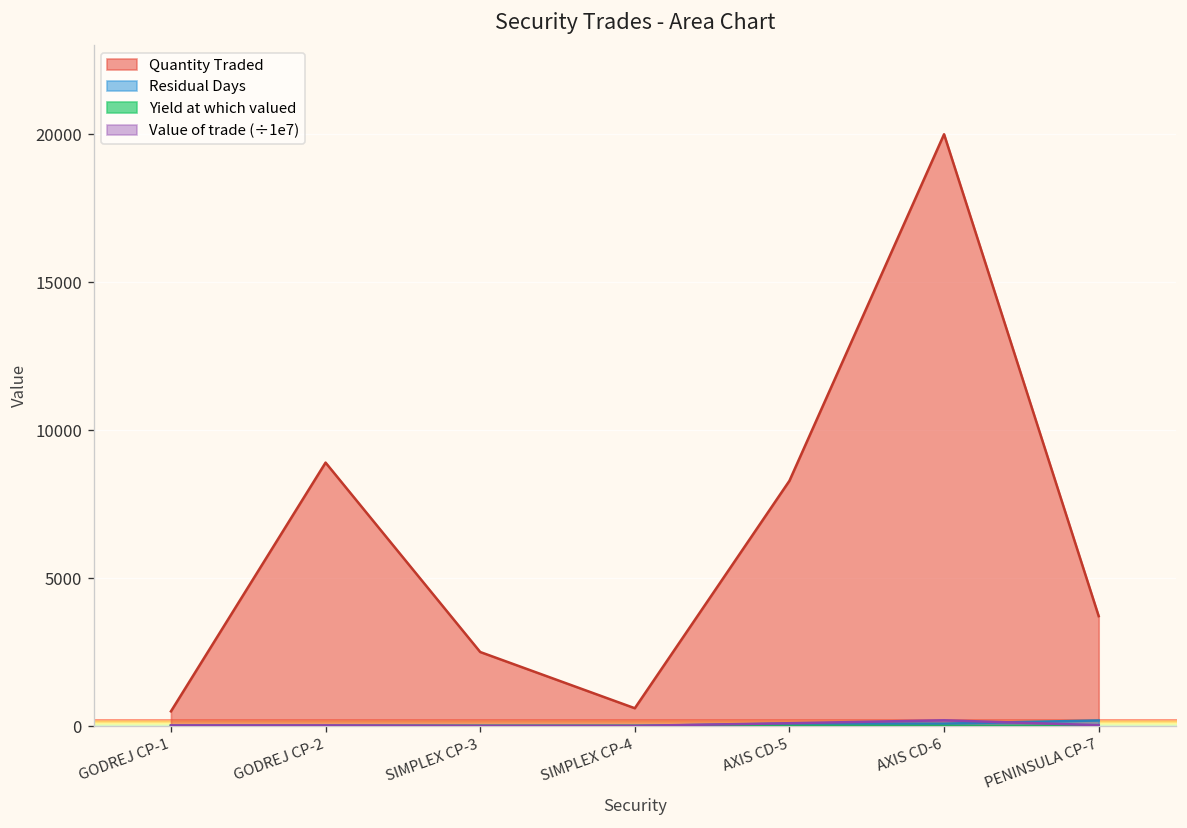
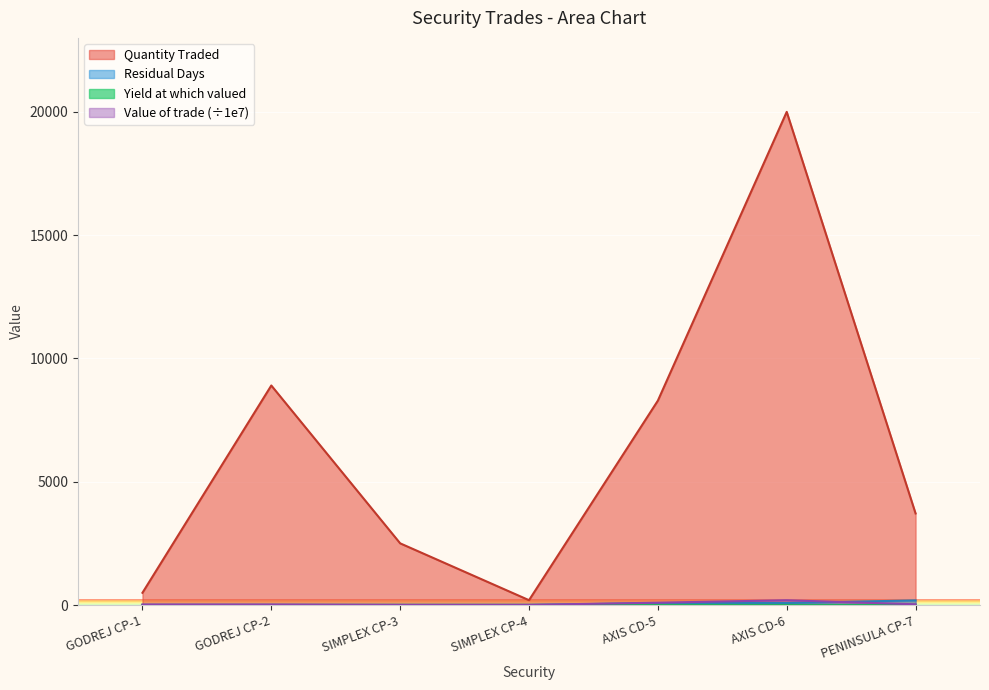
  {
    "Quantity Traded": {
      "GODREJ CP-1": 500,
      "GODREJ CP-2": 8900,
      "SIMPLEX CP-3": 2500,
-     "SIMPLEX CP-4": 600,
+     "SIMPLEX CP-4": 200,
      "AXIS CD-5": 8300,
      "AXIS CD-6": 20000,
      "PENINSULA CP-7": 3700
    },
    "Residual Days": {
      "PENINSULA CP-7": 200
    },
    "Value of trade (÷1e7)": {
      "AXIS CD-6": 200
    }
  }
